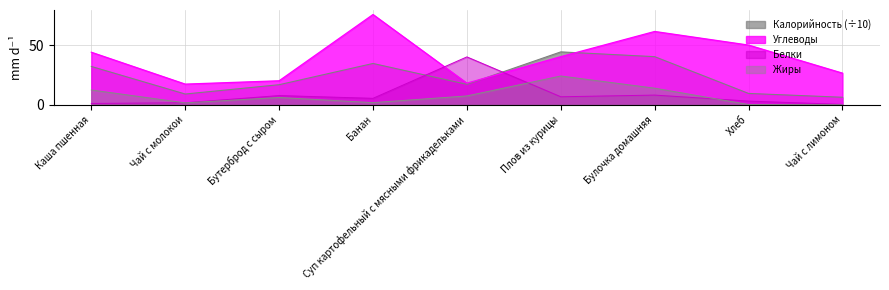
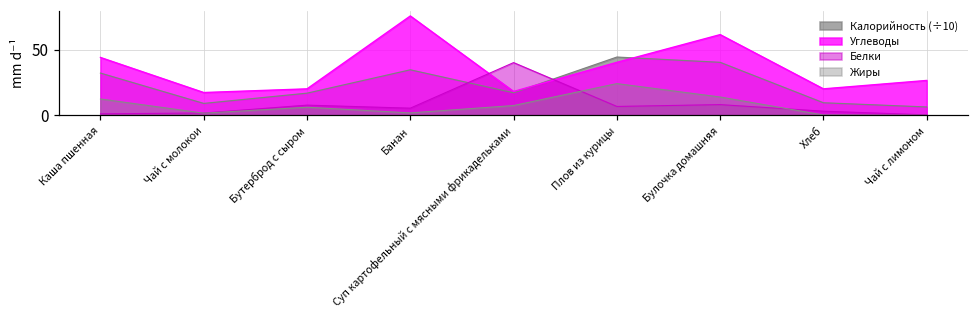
  {
    "Углеводы": {
      "Каша пшенная": 44,
      "Чай с молокои": 17,
      "Бутерброд с сыром": 20,
      "Банан": 76,
      "Плов из курицы": 40,
      "Булочка домашняя": 61,
-     "Хлеб": 50,
+     "Хлеб": 20,
      "Чай с лимоном": 27
    },
    "Белки": {
      "Каша пшенная": 1,
      "Банан": 5,
      "Суп картофельный с мясными фрикадельками": 40,
      "Плов из курицы": 7,
      "Булочка домашняя": 8,
      "Хлеб": 3
    }
  }
